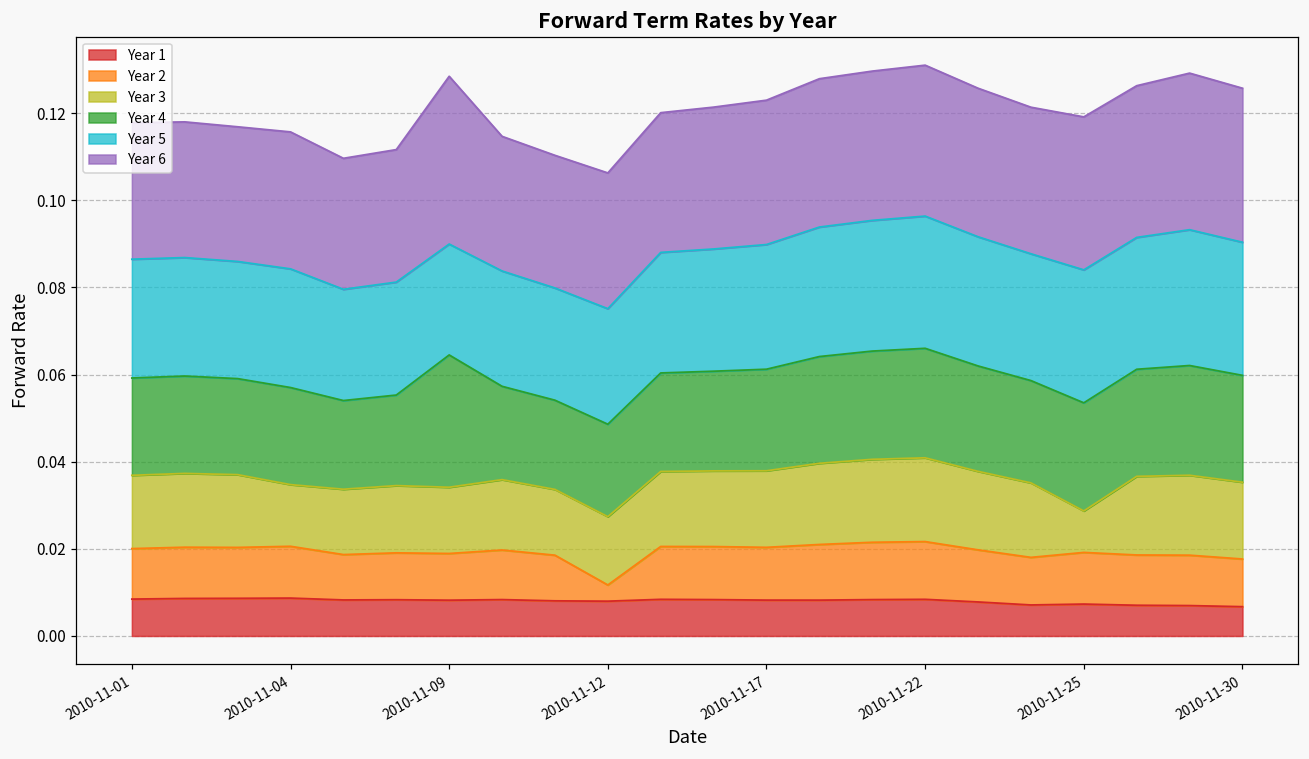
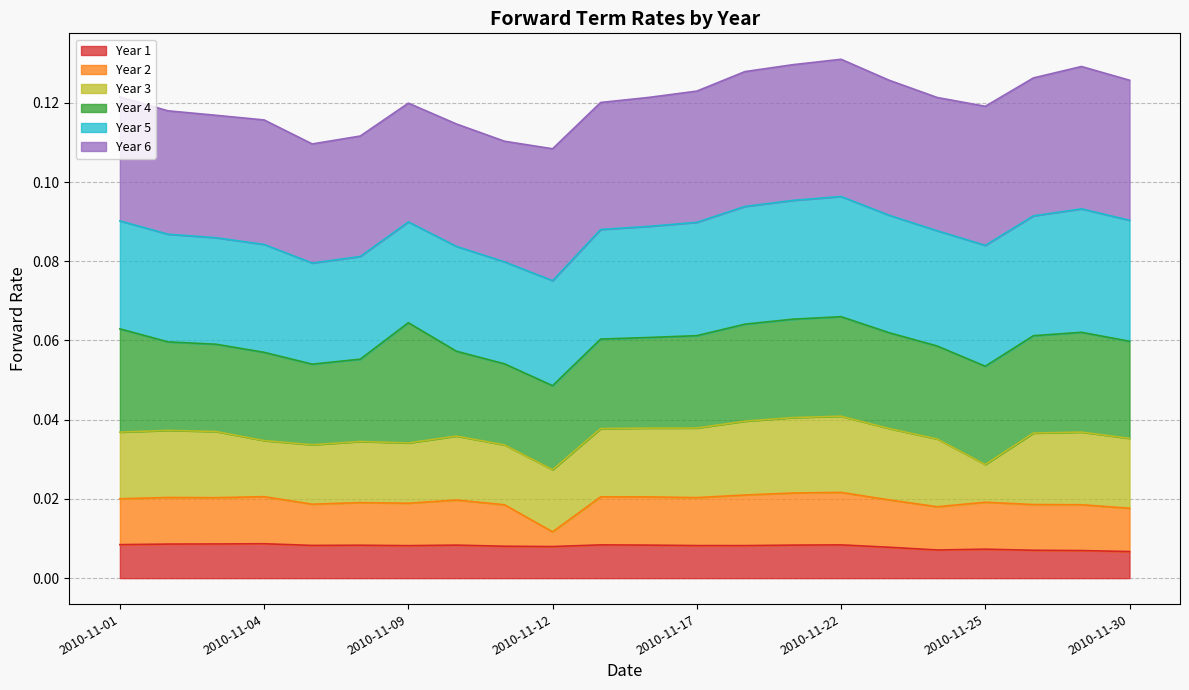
  {
    "Year 1": {
      "2010-11-01": 0.008,
      "2010-11-04": 0.009,
      "2010-11-09": 0.008,
      "2010-11-12": 0.008,
      "2010-11-17": 0.008,
      "2010-11-22": 0.008,
      "2010-11-25": 0.007,
      "2010-11-30": 0.007
    },
    "Year 2": {
      "2010-11-01": 0.012,
      "2010-11-04": 0.012,
      "2010-11-09": 0.011,
      "2010-11-12": 0.004,
      "2010-11-17": 0.012,
      "2010-11-22": 0.013,
      "2010-11-25": 0.012,
      "2010-11-30": 0.011
    },
    "Year 3": {
      "2010-11-01": 0.017,
      "2010-11-04": 0.014,
      "2010-11-09": 0.015,
      "2010-11-12": 0.016,
      "2010-11-17": 0.018,
      "2010-11-22": 0.019,
      "2010-11-25": 0.010,
      "2010-11-30": 0.018
    },
    "Year 4": {
-     "2010-11-01": 0.022,
+     "2010-11-01": 0.026,
      "2010-11-04": 0.022,
      "2010-11-09": 0.030,
      "2010-11-12": 0.021,
      "2010-11-17": 0.023,
      "2010-11-22": 0.025,
      "2010-11-25": 0.025,
      "2010-11-30": 0.025
    },
    "Year 5": {
      "2010-11-01": 0.027,
      "2010-11-04": 0.027,
      "2010-11-09": 0.025,
      "2010-11-12": 0.027,
      "2010-11-17": 0.029,
      "2010-11-22": 0.030,
      "2010-11-25": 0.031,
      "2010-11-30": 0.031
    },
    "Year 6": {
      "2010-11-04": 0.031,
-     "2010-11-09": 0.039,
-     "2010-11-12": 0.031,
+     "2010-11-09": 0.030,
+     "2010-11-12": 0.033,
      "2010-11-17": 0.033,
      "2010-11-22": 0.035,
      "2010-11-25": 0.035,
      "2010-11-30": 0.035
    }
  }
